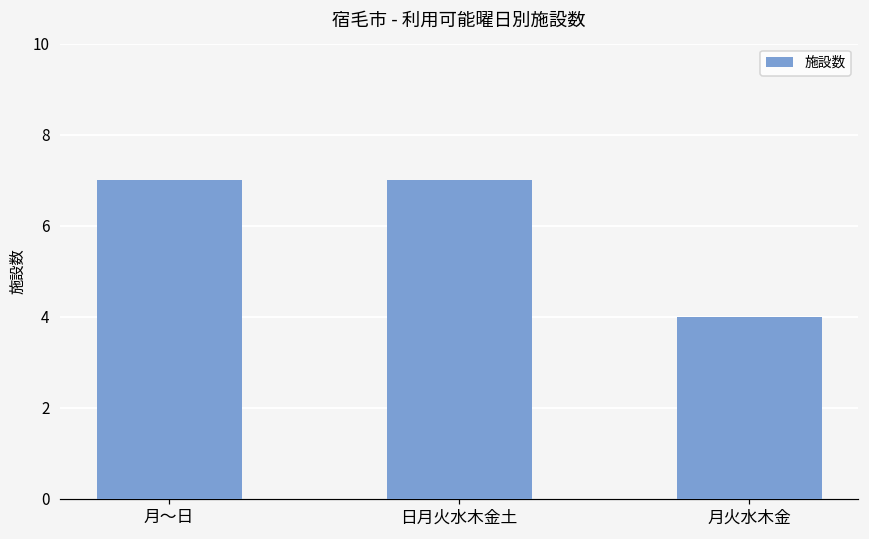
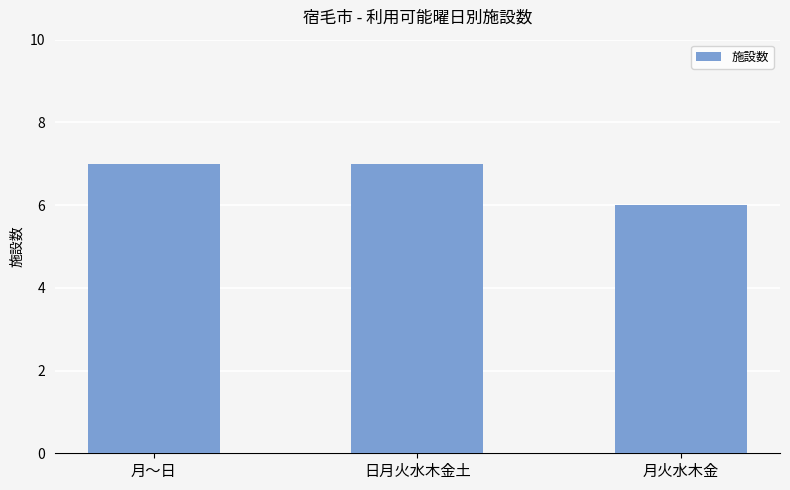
  {
    "月～日": 7,
    "日月火水木金土": 7,
-   "月火水木金": 4
+   "月火水木金": 6
  }
